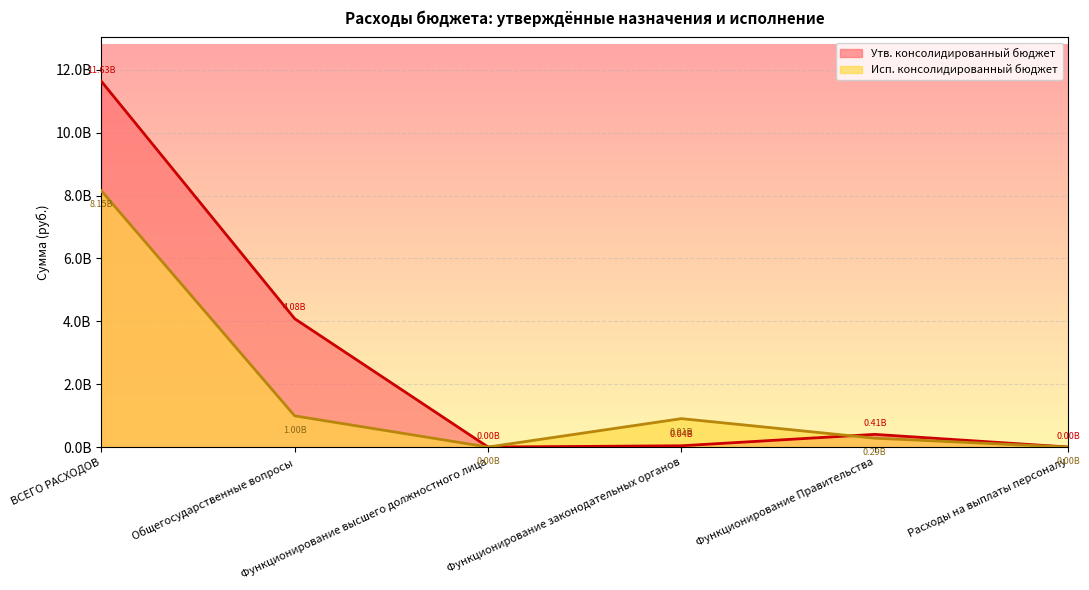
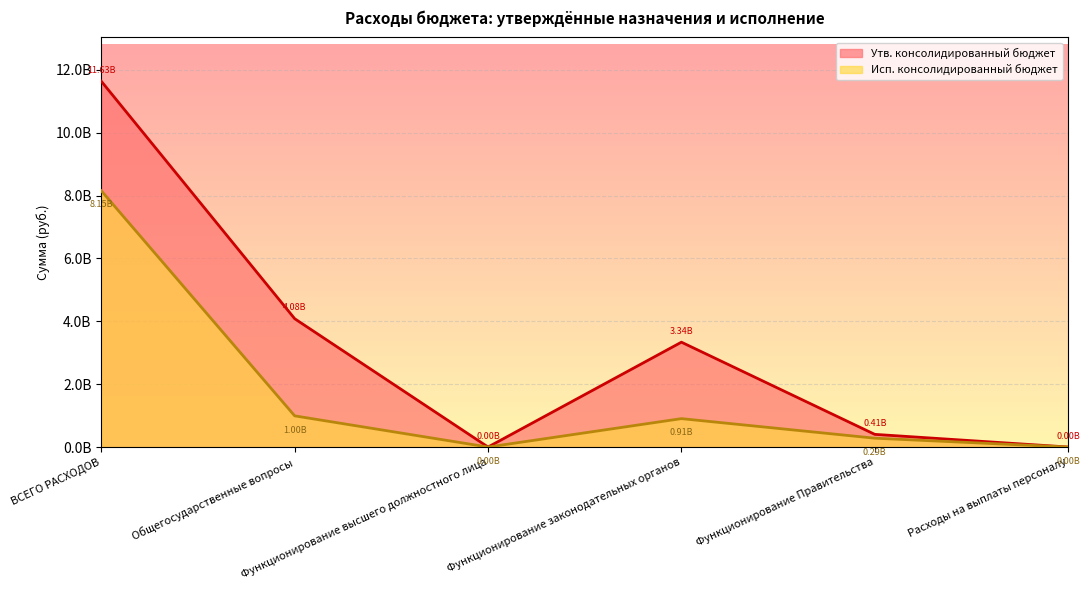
  {
    "Утв. консолидированный бюджет": {
      "ВСЕГО РАСХОДОВ": "11.63B",
      "Общегосударственные вопросы": "4.08B",
-     "Функционирование законодательных органов": "0.04B",
+     "Функционирование законодательных органов": "3.34B",
      "Функционирование Правительства": "0.41B"
    },
    "Исп. консолидированный бюджет": {
      "ВСЕГО РАСХОДОВ": "8.15B",
      "Общегосударственные вопросы": "1.00B",
      "Функционирование законодательных органов": "0.91B",
      "Функционирование Правительства": "0.29B"
    }
  }
